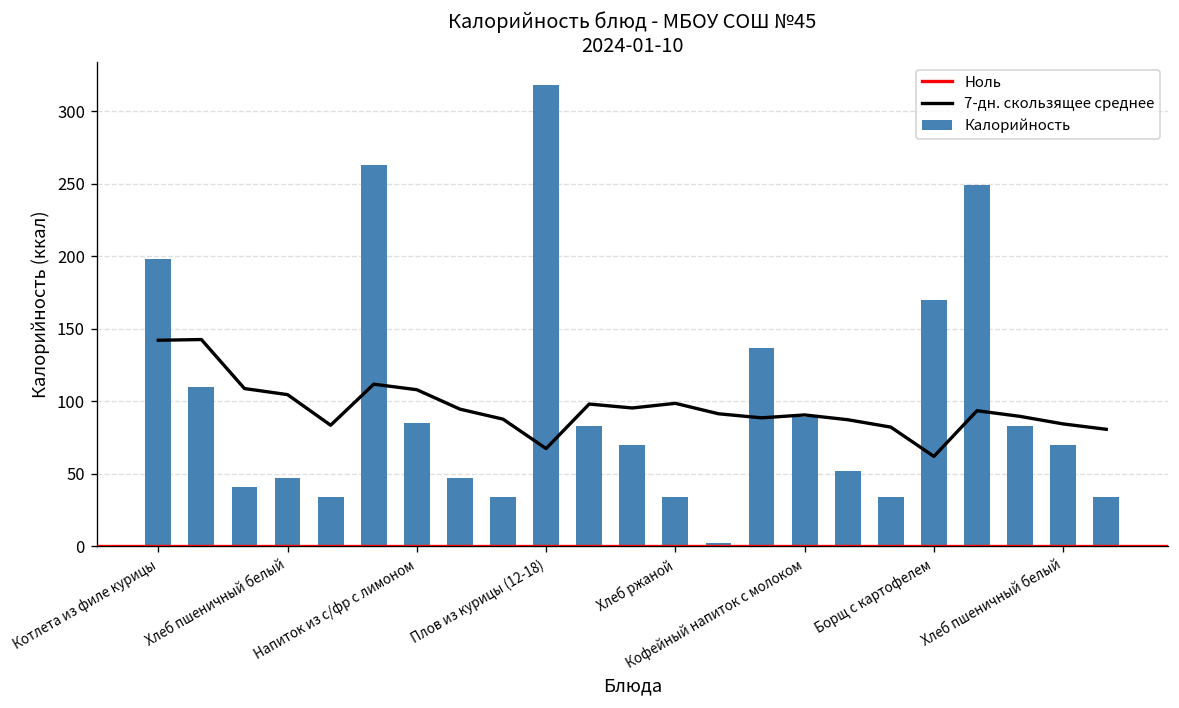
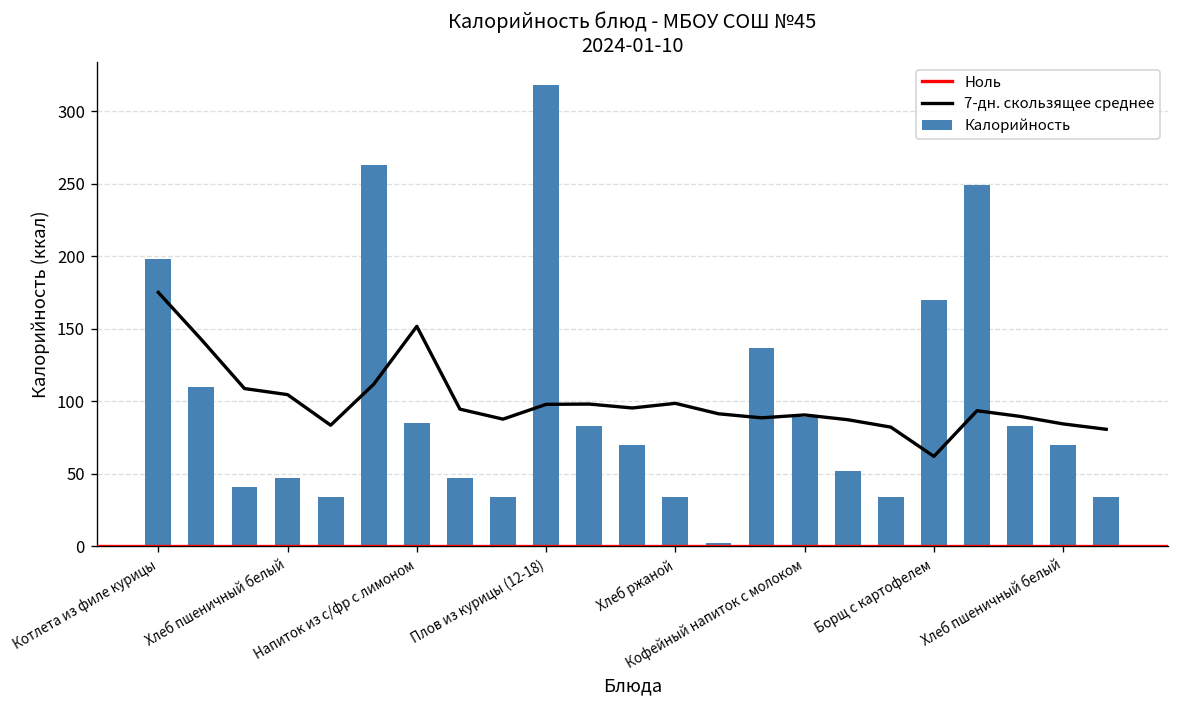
  {
    "Калорийность": {
      "Котлета из филе курицы": 198,
      "Напиток из с/фр с лимоном": 85,
      "Плов из курицы (12-18)": 318,
      "Кофейный напиток с молоком": 89,
      "Борщ с картофелем": 170
    },
    "7-дн. скользящее среднее": {
-     "Котлета из филе курицы": 142,
-     "Напиток из с/фр с лимоном": 108,
-     "Плов из курицы (12-18)": 67,
+     "Котлета из филе курицы": 175,
+     "Напиток из с/фр с лимоном": 152,
+     "Плов из курицы (12-18)": 98,
      "Кофейный напиток с молоком": 91,
      "Борщ с картофелем": 62
    }
  }
